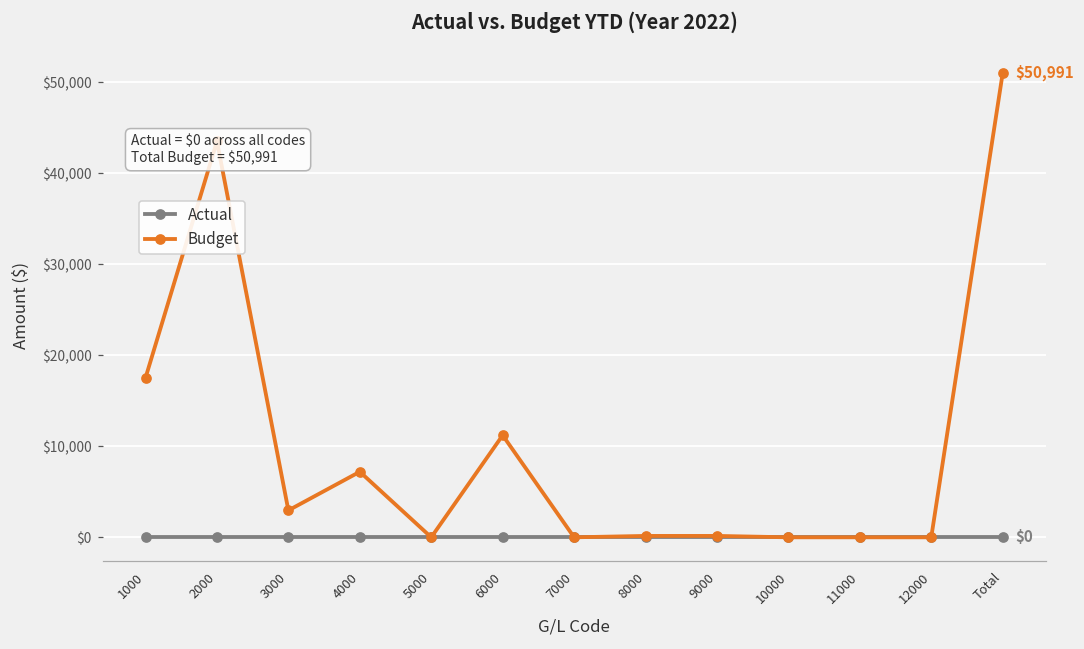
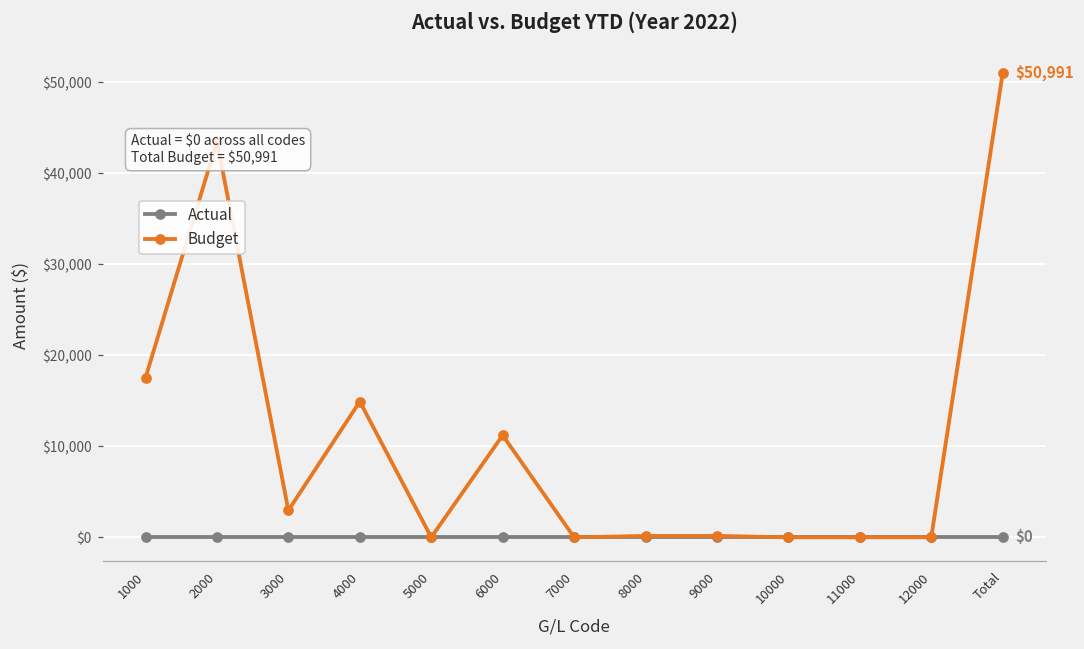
  {
    "Actual": {
      "Total": "$0"
    },
    "Budget": {
      "1000": "$18,000",
      "3000": "$3,000",
-     "4000": "$7,000",
+     "4000": "$15,000",
      "6000": "$11,000"
    }
  }
